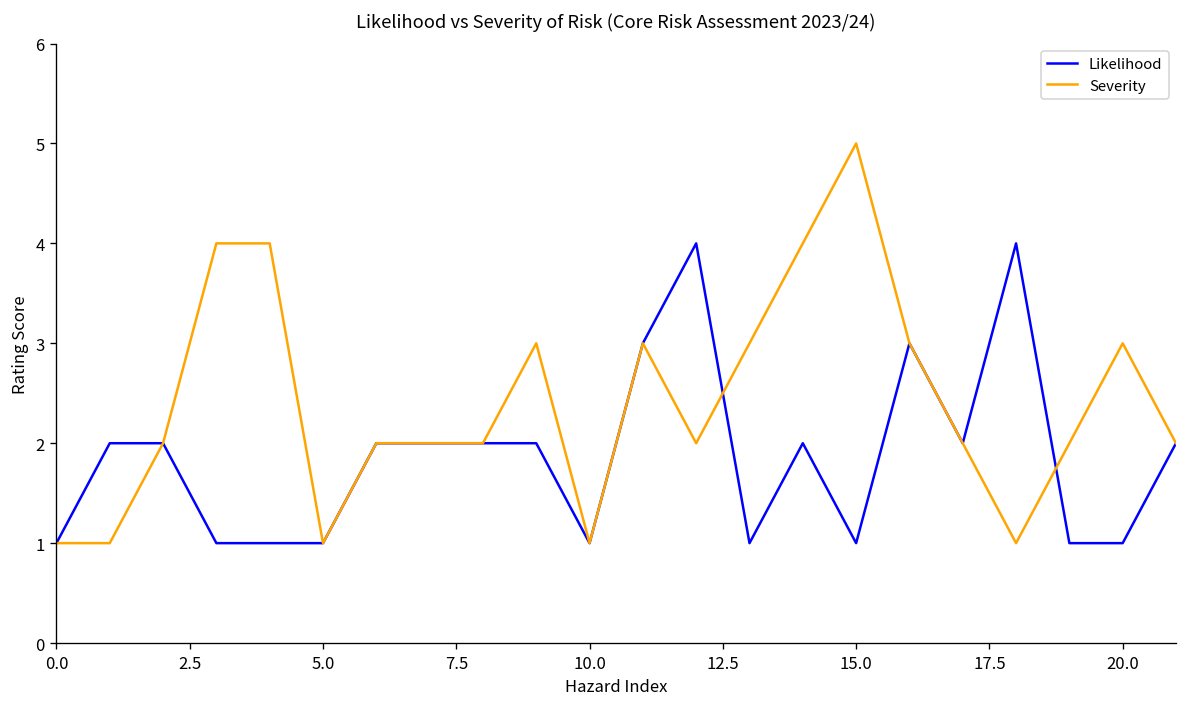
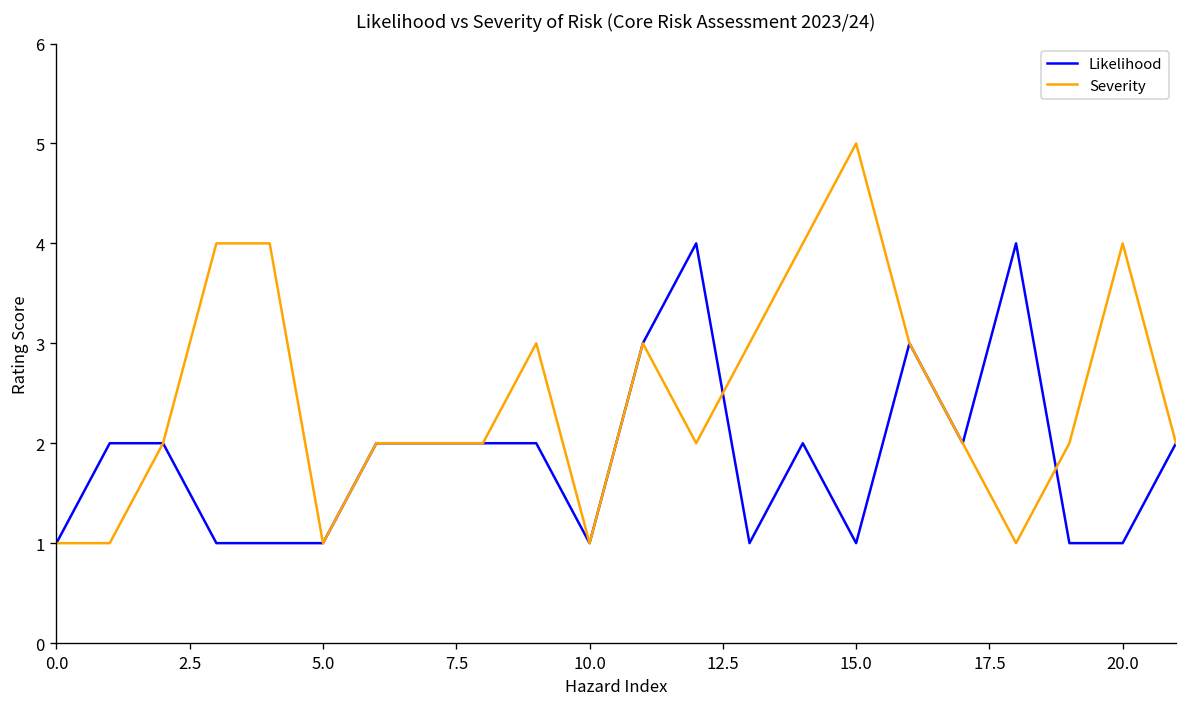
  {
    "Likelihood": {
      "15.0": 1,
      "20.0": 1
    },
    "Severity": {
      "15.0": 5,
-     "20.0": 3
+     "20.0": 4
    }
  }
